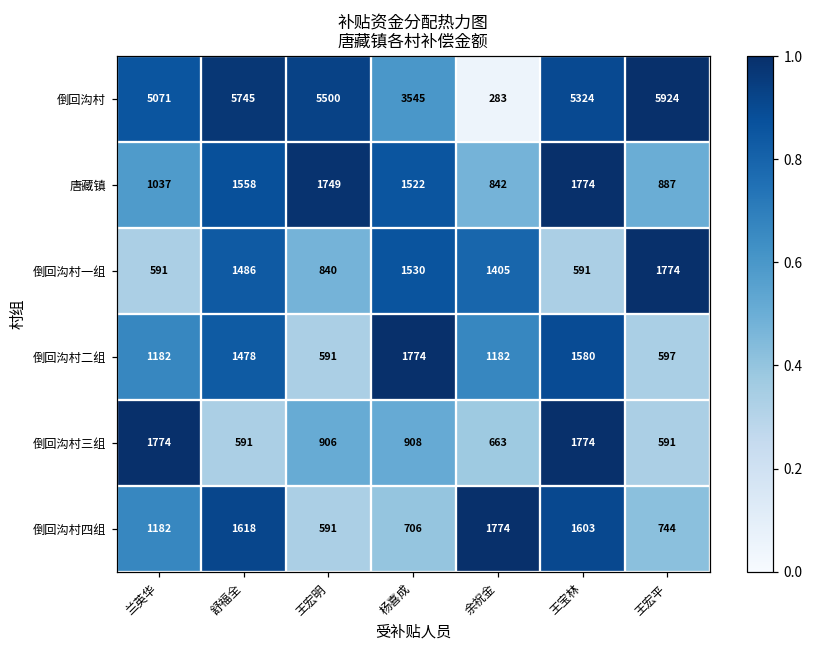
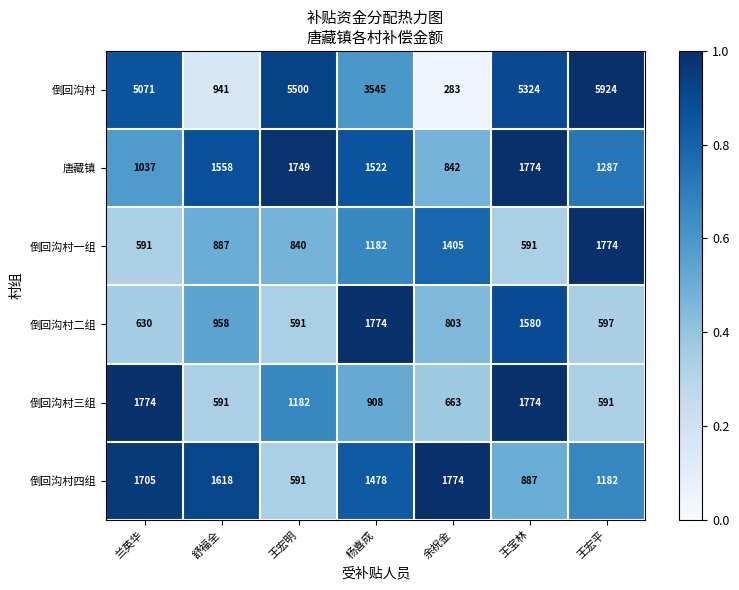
  {
    "倒回沟村": {
      "兰英华": 5071,
-     "舒福全": 5745,
+     "舒福全": 941,
      "王宏明": 5500,
      "杨喜成": 3545,
      "余祝金": 283,
      "王宝林": 5324,
      "王宏平": 5924
    },
    "唐藏镇": {
      "兰英华": 1037,
      "舒福全": 1558,
      "王宏明": 1749,
      "杨喜成": 1522,
      "余祝金": 842,
      "王宝林": 1774,
-     "王宏平": 887
+     "王宏平": 1287
    },
    "倒回沟村一组": {
      "兰英华": 591,
-     "舒福全": 1486,
+     "舒福全": 887,
      "王宏明": 840,
-     "杨喜成": 1530,
+     "杨喜成": 1182,
      "余祝金": 1405,
      "王宝林": 591,
      "王宏平": 1774
    },
    "倒回沟村二组": {
-     "兰英华": 1182,
-     "舒福全": 1478,
+     "兰英华": 630,
+     "舒福全": 958,
      "王宏明": 591,
      "杨喜成": 1774,
-     "余祝金": 1182,
+     "余祝金": 803,
      "王宝林": 1580,
      "王宏平": 597
    },
    "倒回沟村三组": {
      "兰英华": 1774,
      "舒福全": 591,
-     "王宏明": 906,
+     "王宏明": 1182,
      "杨喜成": 908,
      "余祝金": 663,
      "王宝林": 1774,
      "王宏平": 591
    },
    "倒回沟村四组": {
-     "兰英华": 1182,
+     "兰英华": 1705,
      "舒福全": 1618,
      "王宏明": 591,
-     "杨喜成": 706,
+     "杨喜成": 1478,
      "余祝金": 1774,
-     "王宝林": 1603,
-     "王宏平": 744
+     "王宝林": 887,
+     "王宏平": 1182
    }
  }
